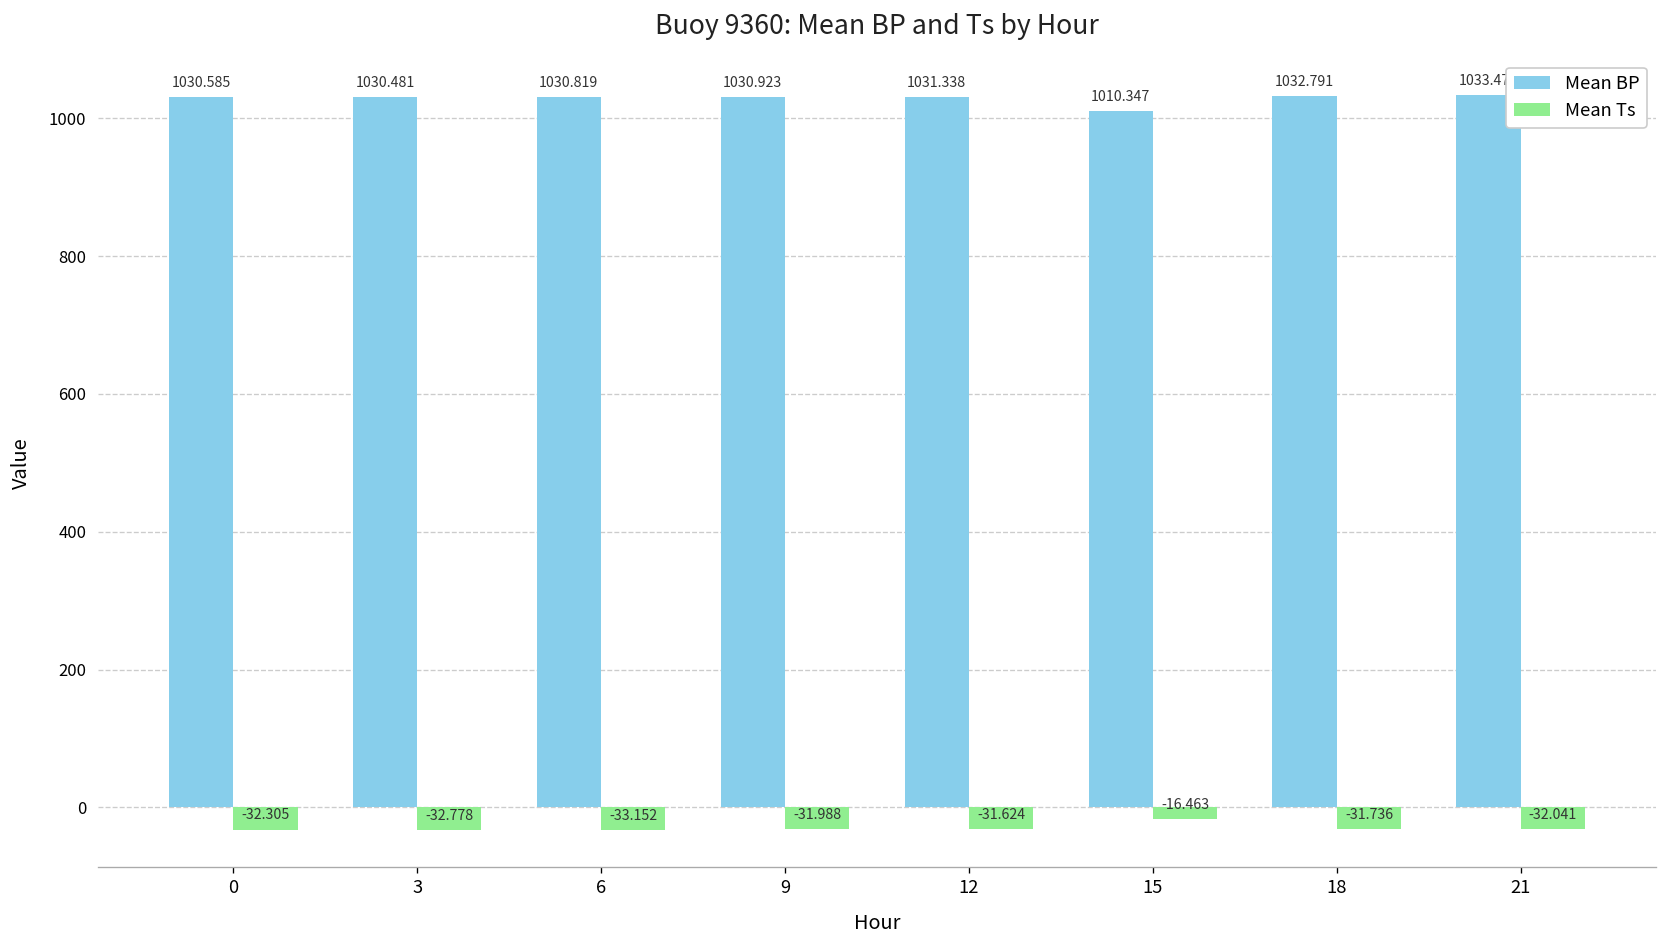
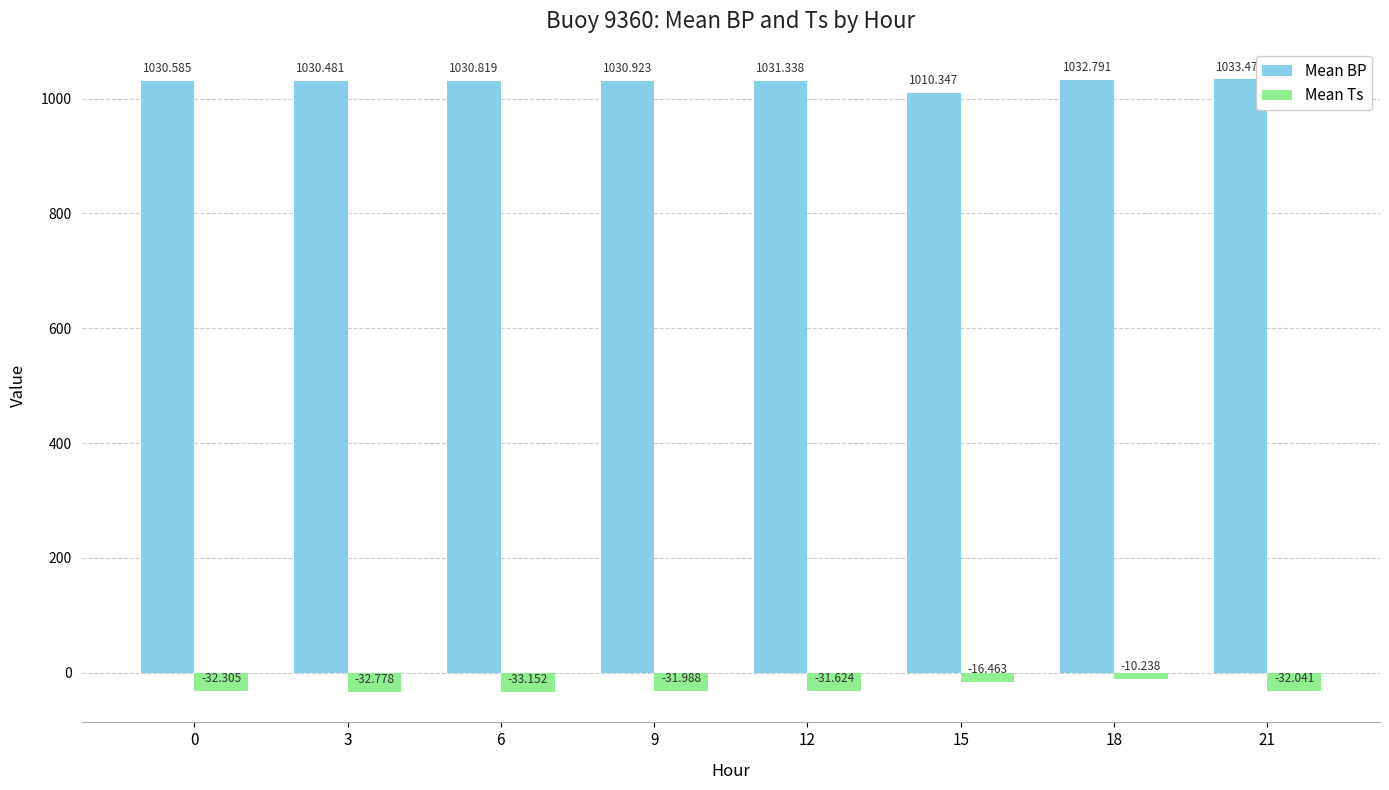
  {
    "Mean BP": {
      "0": 1030.585,
      "3": 1030.481,
      "6": 1030.819,
      "9": 1030.923,
      "12": 1031.338,
      "15": 1010.347,
      "18": 1032.791
    },
    "Mean Ts": {
      "0": -32.305,
      "3": -32.778,
      "6": -33.152,
      "9": -31.988,
      "12": -31.624,
      "15": -16.463,
-     "18": -31.736,
+     "18": -10.238,
      "21": -32.041
    }
  }
